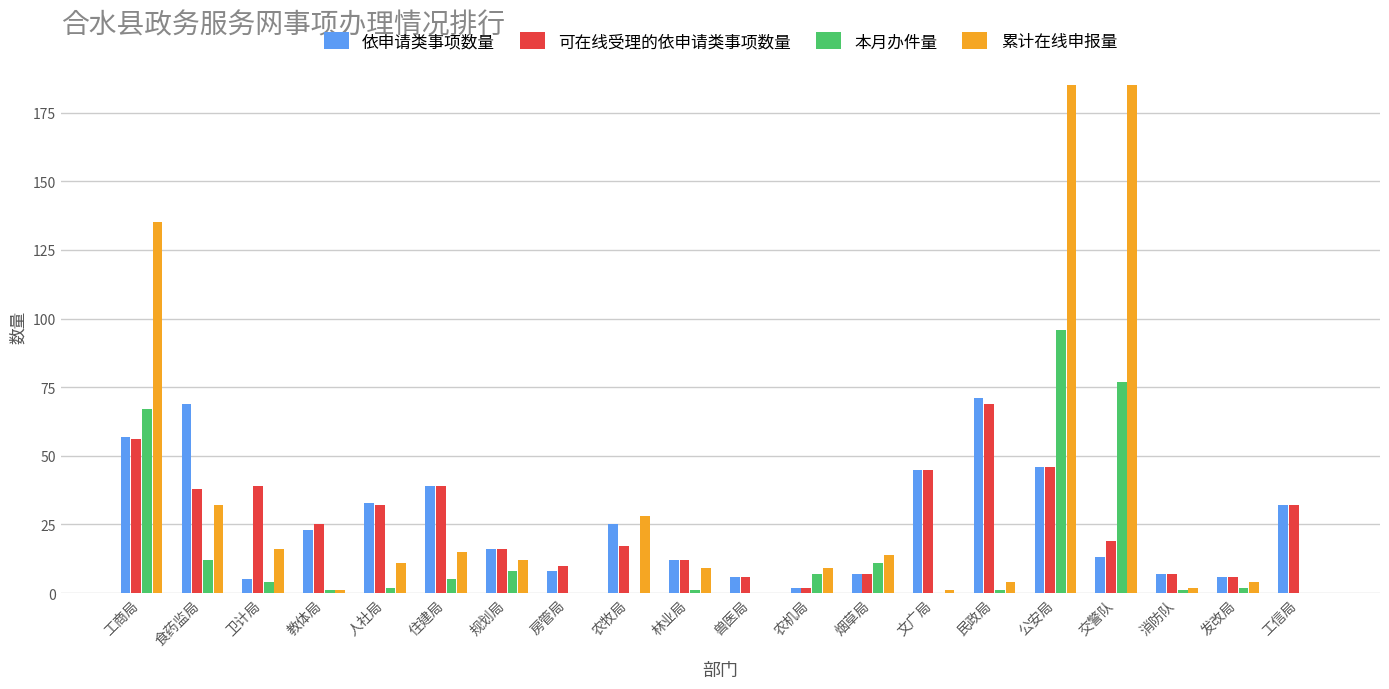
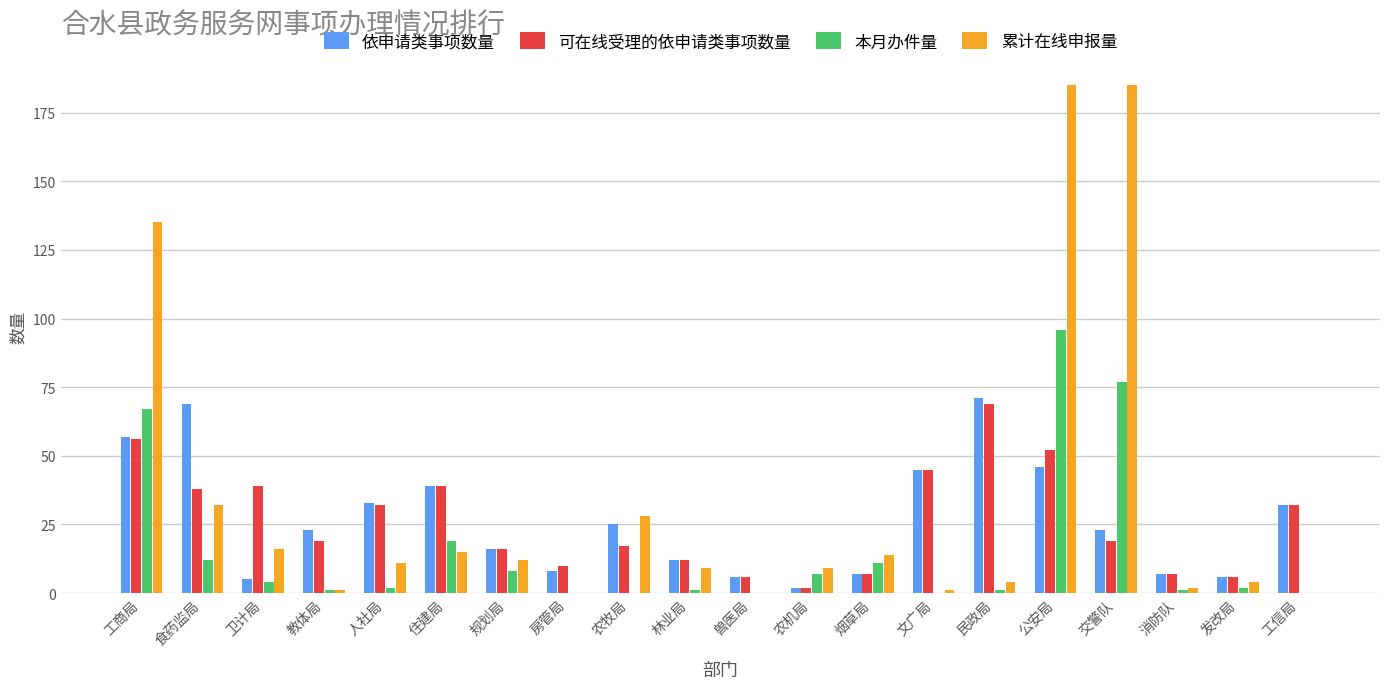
  {
    "依申请类事项数量": {
      "工商局": 57,
      "食药监局": 69,
      "卫计局": 5,
      "教体局": 23,
      "人社局": 33,
      "住建局": 39,
      "规划局": 16,
      "房管局": 8,
      "农牧局": 25,
      "林业局": 12,
      "兽医局": 6,
      "农机局": 2,
      "烟草局": 7,
      "文广局": 45,
      "民政局": 71,
      "公安局": 46,
-     "交警队": 13,
+     "交警队": 23,
      "消防队": 7,
      "发改局": 6,
      "工信局": 32
    },
    "可在线受理的依申请类事项数量": {
      "工商局": 56,
      "食药监局": 38,
      "卫计局": 39,
-     "教体局": 25,
+     "教体局": 19,
      "人社局": 32,
      "住建局": 39,
      "规划局": 16,
      "房管局": 10,
      "农牧局": 17,
      "林业局": 12,
      "兽医局": 6,
      "农机局": 2,
      "烟草局": 7,
      "文广局": 45,
      "民政局": 69,
-     "公安局": 46,
+     "公安局": 52,
      "交警队": 19,
      "消防队": 7,
      "发改局": 6,
      "工信局": 32
    },
    "本月办件量": {
      "工商局": 67,
      "食药监局": 12,
      "卫计局": 4,
      "教体局": 1,
      "人社局": 2,
-     "住建局": 5,
+     "住建局": 19,
      "规划局": 8,
      "房管局": 0,
      "农牧局": 0,
      "林业局": 1,
      "兽医局": 0,
      "农机局": 7,
      "烟草局": 11,
      "文广局": 0,
      "民政局": 1,
      "公安局": 96,
      "交警队": 77,
      "消防队": 1,
      "发改局": 2,
      "工信局": 0
    },
    "累计在线申报量": {
      "工商局": 135,
      "食药监局": 32,
      "卫计局": 16,
      "教体局": 1,
      "人社局": 11,
      "住建局": 15,
      "规划局": 12,
      "房管局": 0,
      "农牧局": 28,
      "林业局": 9,
      "兽医局": 0,
      "农机局": 9,
      "烟草局": 14,
      "文广局": 1,
      "民政局": 4,
      "公安局": 185,
      "交警队": 185,
      "消防队": 2,
      "发改局": 4,
      "工信局": 0
    }
  }
